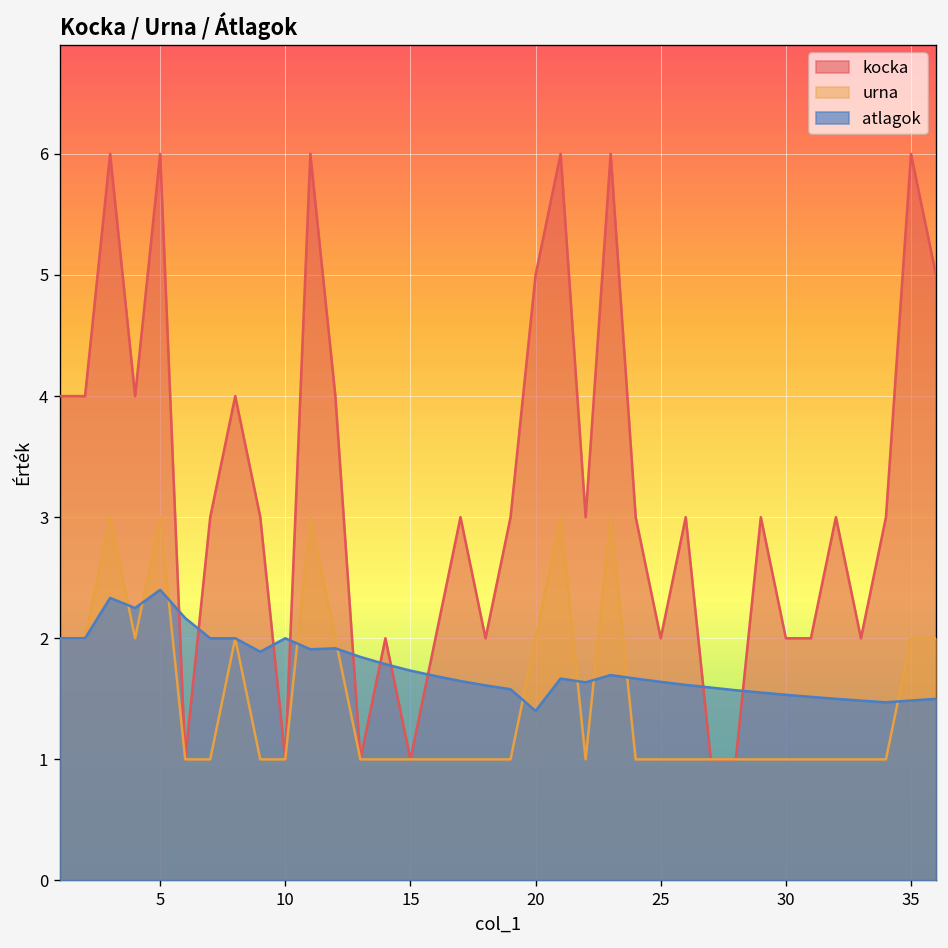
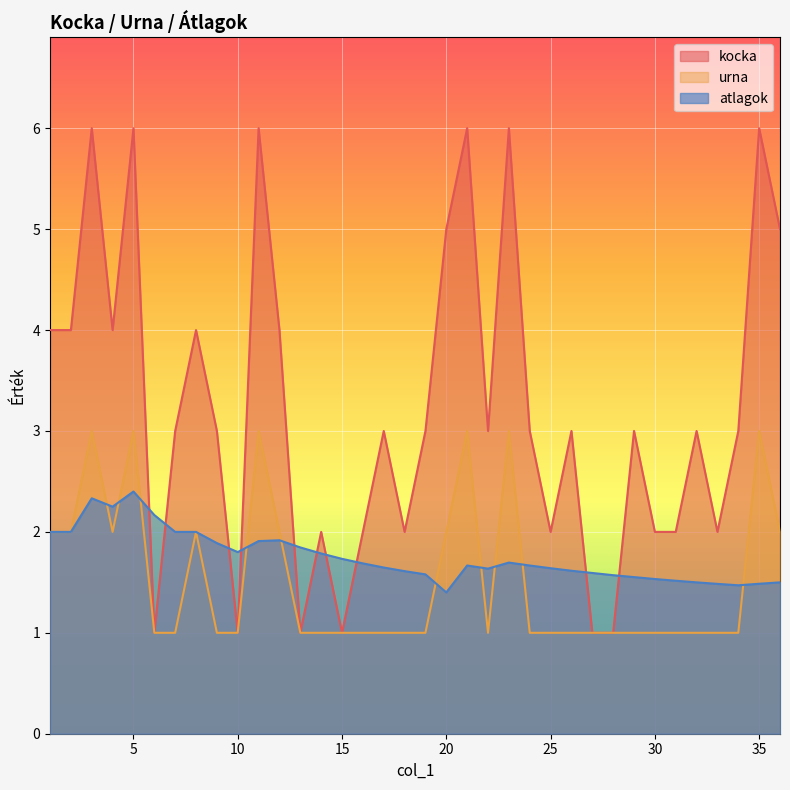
  {
    "kocka": {
      "5": 6.0,
      "20": 5.0,
      "25": 2.0,
      "30": 2.0,
      "35": 6.0
    },
    "urna": {
      "5": 3,
      "20": 2,
      "25": 1,
      "30": 1,
-     "35": 2
+     "35": 3
    },
    "atlagok": {
      "5": 2.4,
-     "10": 2.0,
+     "10": 1.8,
      "15": 1.73,
      "20": 1.4,
      "25": 1.64,
      "30": 1.53,
      "35": 1.5
    }
  }
